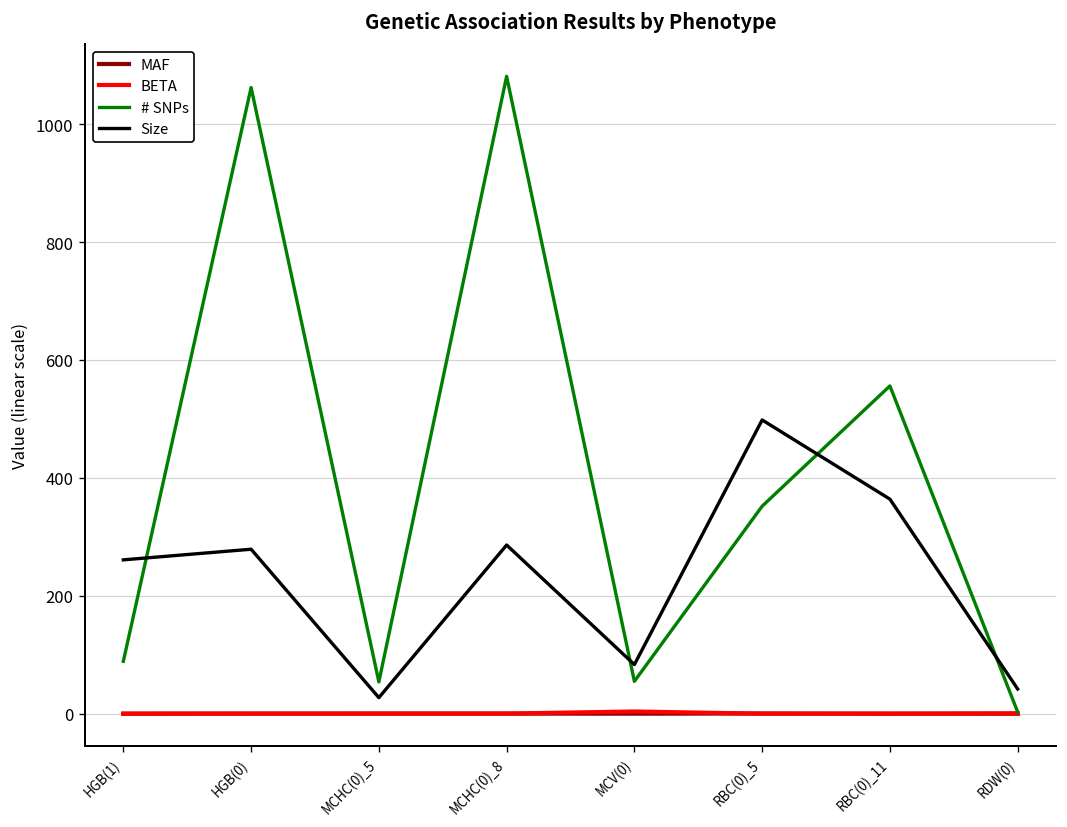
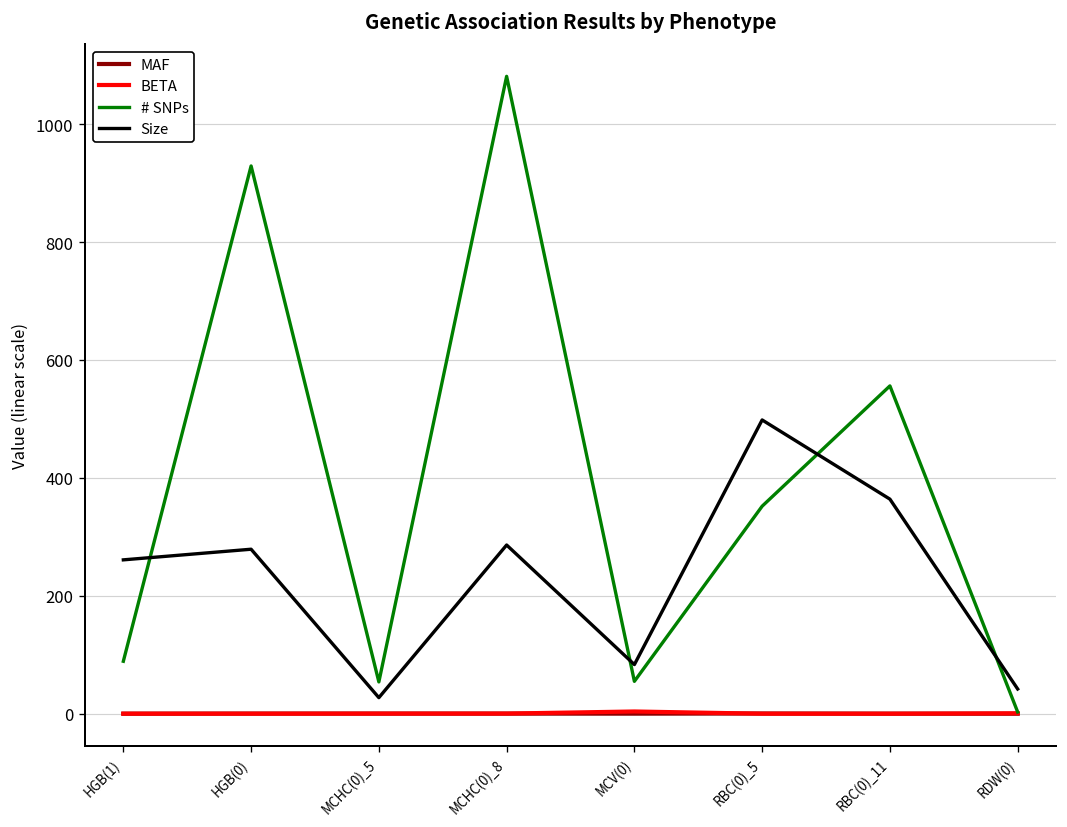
  {
    "# SNPs": {
      "HGB(1)": 90,
-     "HGB(0)": 1060,
+     "HGB(0)": 930,
      "MCHC(0)_5": 50,
      "MCHC(0)_8": 1080,
      "MCV(0)": 60,
      "RBC(0)_5": 350,
      "RBC(0)_11": 560
    },
    "Size": {
      "HGB(1)": 260,
      "HGB(0)": 280,
      "MCHC(0)_5": 30,
      "MCHC(0)_8": 290,
      "MCV(0)": 80,
      "RBC(0)_5": 500,
      "RBC(0)_11": 360,
      "RDW(0)": 40
    }
  }
